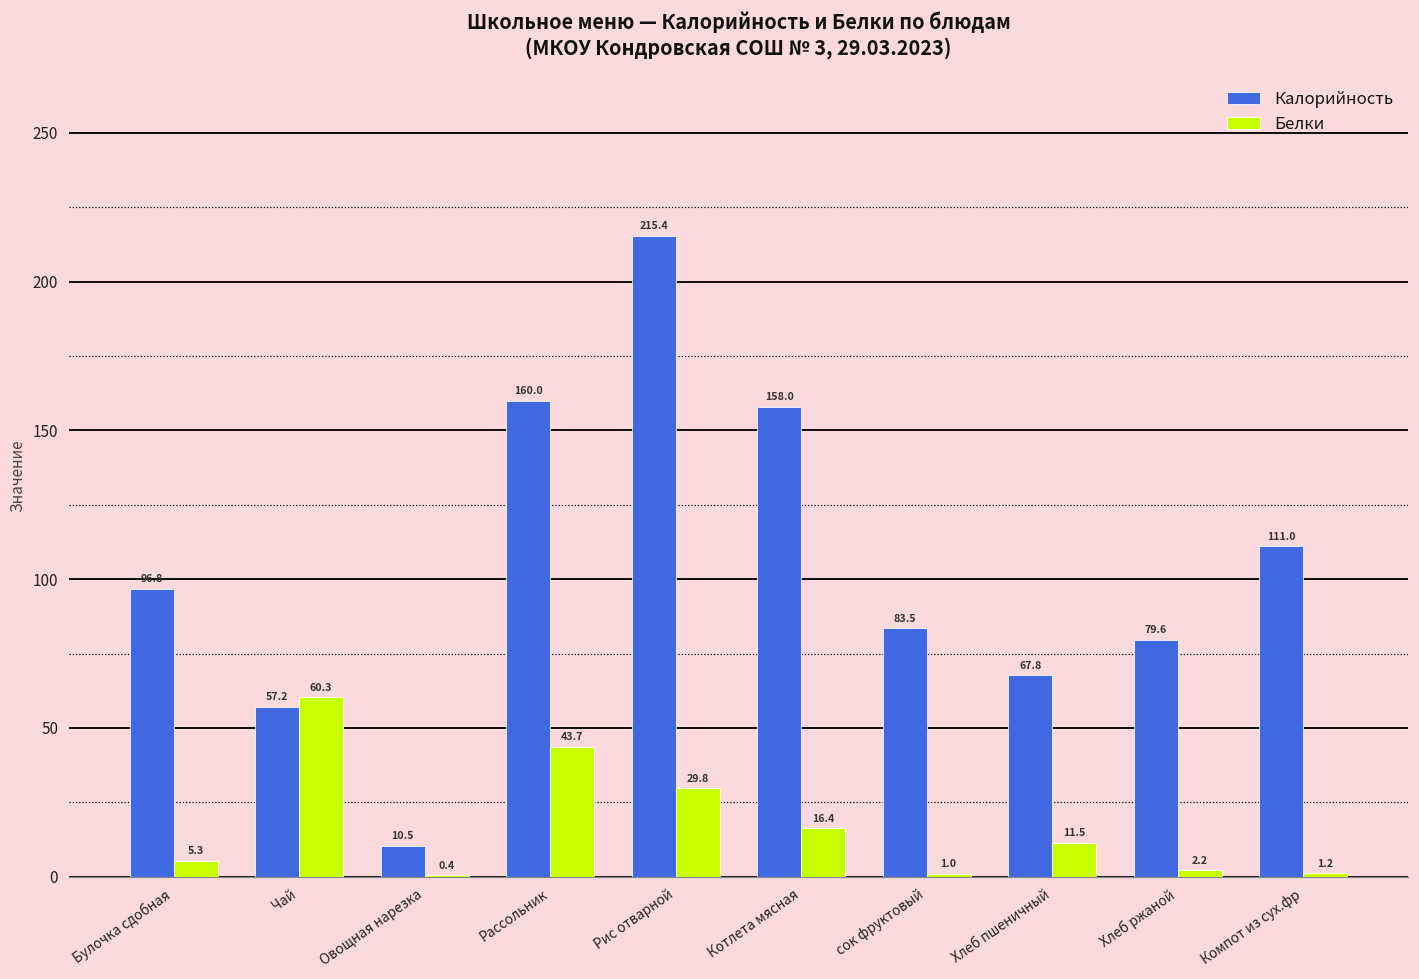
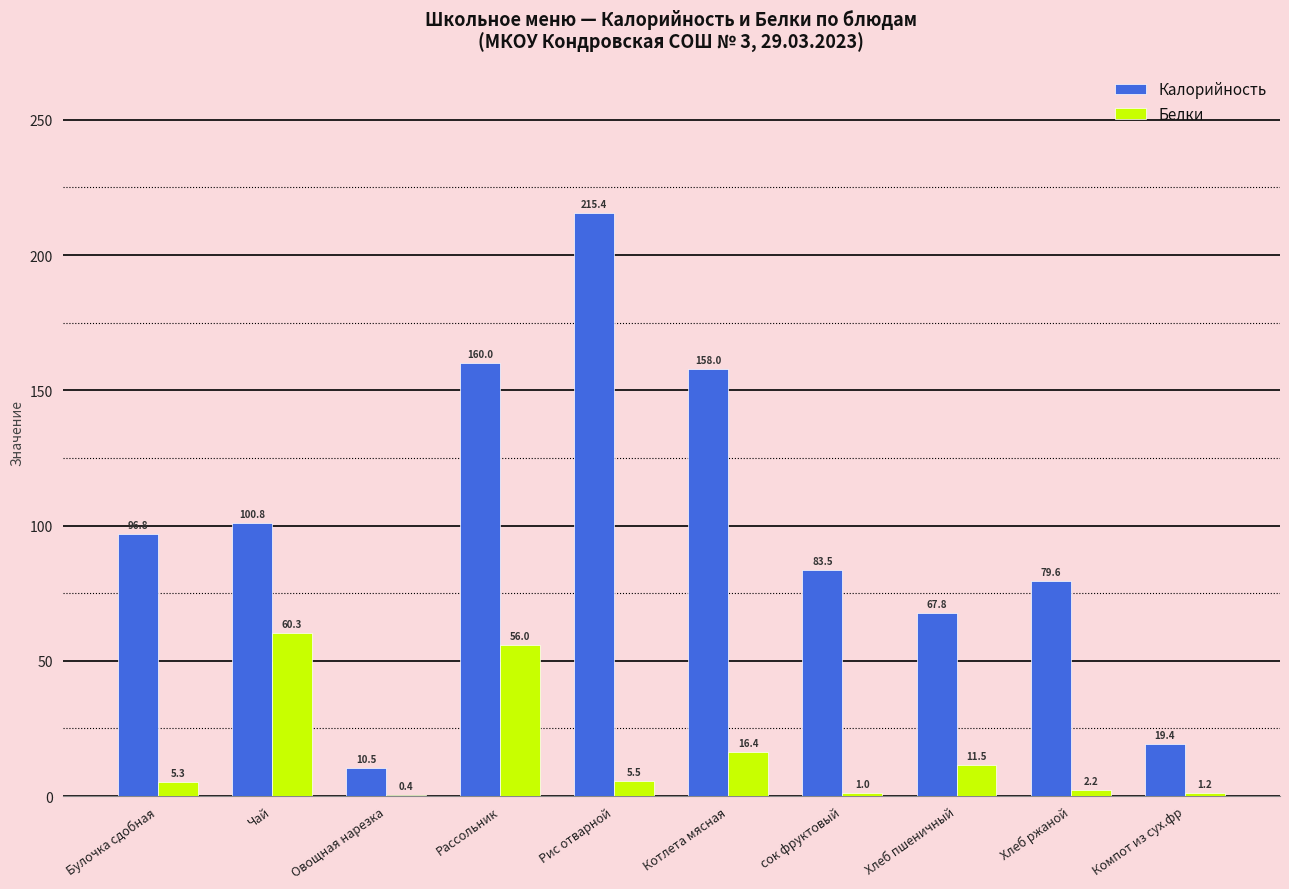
  {
    "Калорийность": {
      "Булочка сдобная": 96.8,
-     "Чай": 57.2,
+     "Чай": 100.8,
      "Овощная нарезка": 10.5,
      "Рассольник": 160.0,
      "Рис отварной": 215.4,
      "Котлета мясная": 158.0,
      "сок фруктовый": 83.5,
      "Хлеб пшеничный": 67.8,
      "Хлеб ржаной": 79.6,
-     "Компот из сух.фр": 111.0
+     "Компот из сух.фр": 19.4
    },
    "Белки": {
      "Булочка сдобная": 5.3,
      "Чай": 60.3,
      "Овощная нарезка": 0.4,
-     "Рассольник": 43.7,
-     "Рис отварной": 29.8,
+     "Рассольник": 56.0,
+     "Рис отварной": 5.5,
      "Котлета мясная": 16.4,
      "сок фруктовый": 1.0,
      "Хлеб пшеничный": 11.5,
      "Хлеб ржаной": 2.2,
      "Компот из сух.фр": 1.2
    }
  }
